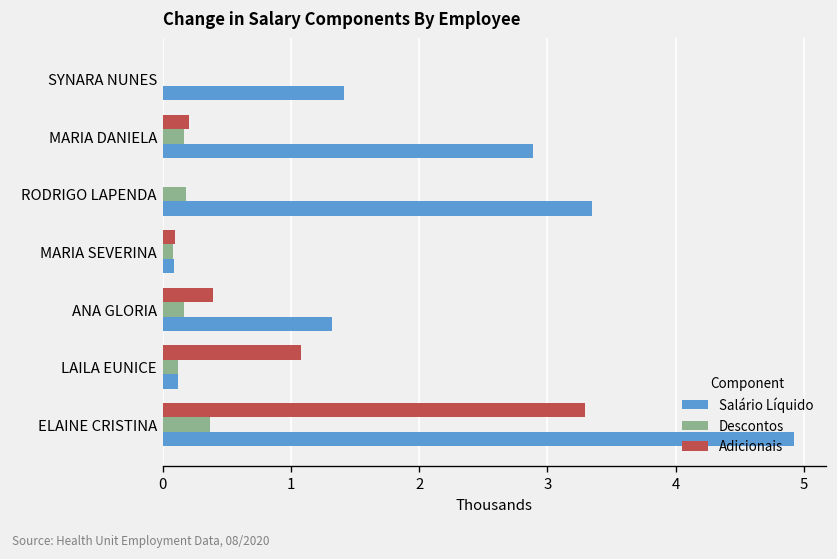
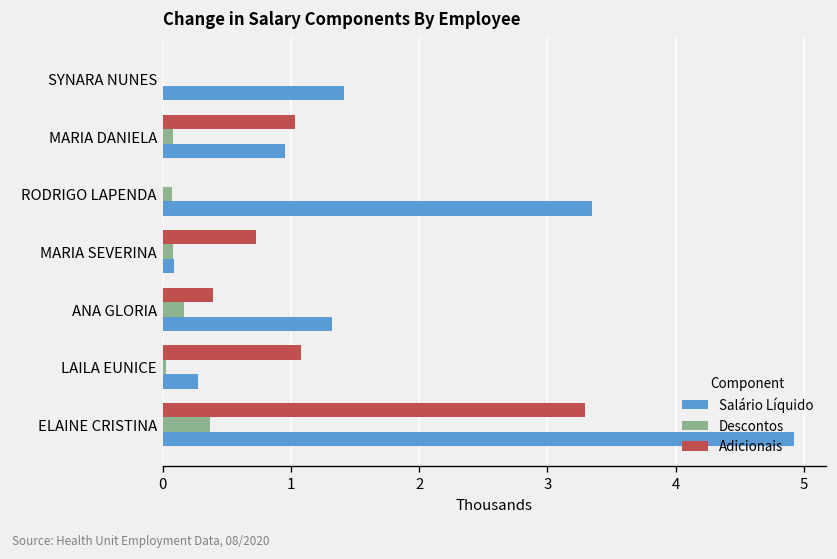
  {
    "Salário Líquido": {
      "SYNARA NUNES": 1.41,
-     "MARIA DANIELA": 2.89,
+     "MARIA DANIELA": 0.95,
      "RODRIGO LAPENDA": 3.35,
      "MARIA SEVERINA": 0.09,
      "ANA GLORIA": 1.32,
-     "LAILA EUNICE": 0.12,
+     "LAILA EUNICE": 0.28,
      "ELAINE CRISTINA": 4.92
    },
    "Descontos": {
      "SYNARA NUNES": 0.00,
-     "MARIA DANIELA": 0.17,
-     "RODRIGO LAPENDA": 0.18,
+     "MARIA DANIELA": 0.08,
+     "RODRIGO LAPENDA": 0.07,
      "MARIA SEVERINA": 0.08,
      "ANA GLORIA": 0.17,
-     "LAILA EUNICE": 0.12,
+     "LAILA EUNICE": 0.02,
      "ELAINE CRISTINA": 0.37
    },
    "Adicionais": {
      "SYNARA NUNES": 0.00,
-     "MARIA DANIELA": 0.21,
+     "MARIA DANIELA": 1.03,
      "RODRIGO LAPENDA": 0.00,
-     "MARIA SEVERINA": 0.10,
+     "MARIA SEVERINA": 0.73,
      "ANA GLORIA": 0.39,
      "LAILA EUNICE": 1.07,
      "ELAINE CRISTINA": 3.29
    }
  }
